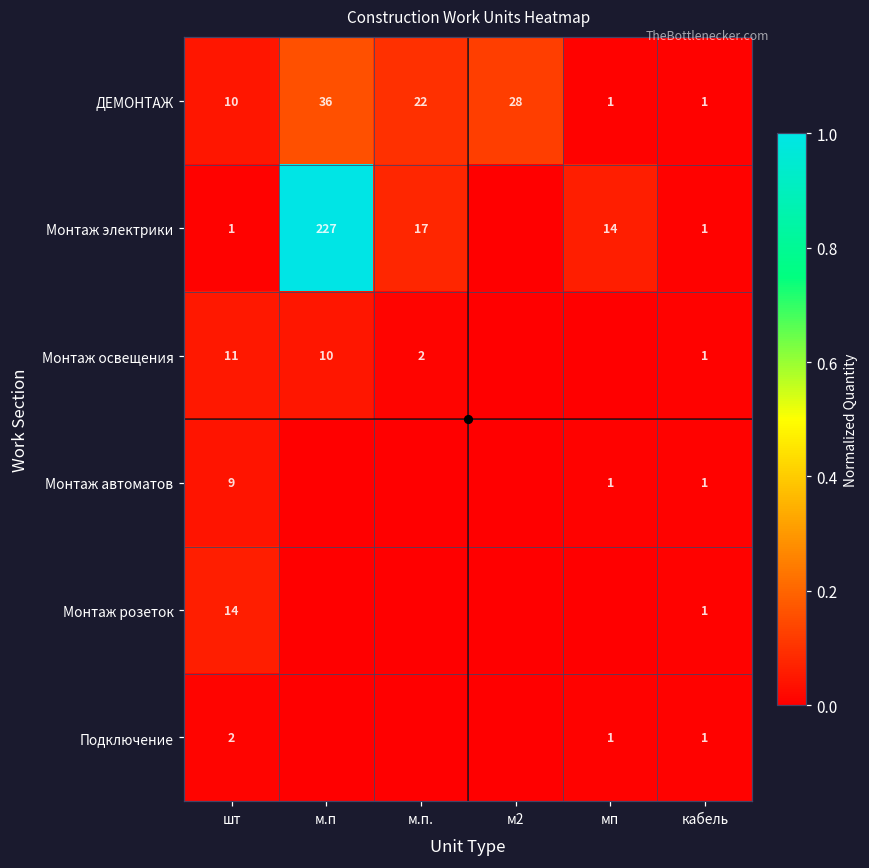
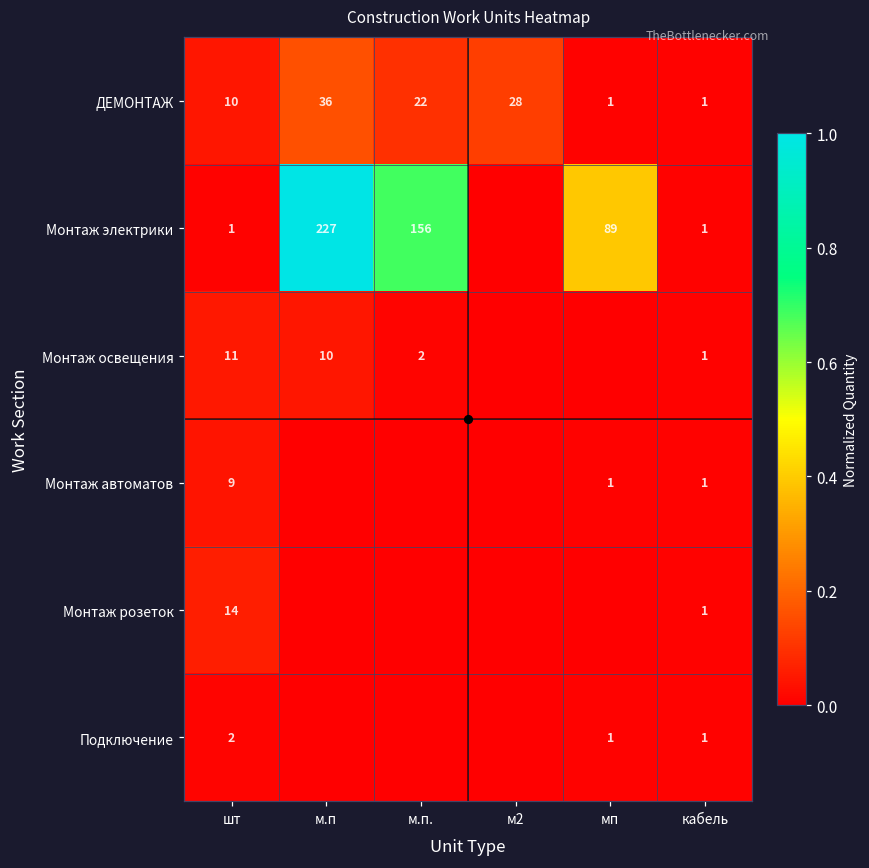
  {
    "ДЕМОНТАЖ": {
      "шт": 10,
      "м.п": 36,
      "м.п.": 22,
      "м2": 28,
      "мп": 1,
      "кабель": 1
    },
    "Монтаж электрики": {
      "шт": 1,
      "м.п": 227,
-     "м.п.": 17,
-     "мп": 14,
+     "м.п.": 156,
+     "мп": 89,
      "кабель": 1
    },
    "Монтаж освещения": {
      "шт": 11,
      "м.п": 10,
      "м.п.": 2,
      "кабель": 1
    },
    "Монтаж автоматов": {
      "шт": 9,
      "мп": 1,
      "кабель": 1
    },
    "Монтаж розеток": {
      "шт": 14,
      "кабель": 1
    },
    "Подключение": {
      "шт": 2,
      "мп": 1,
      "кабель": 1
    }
  }
